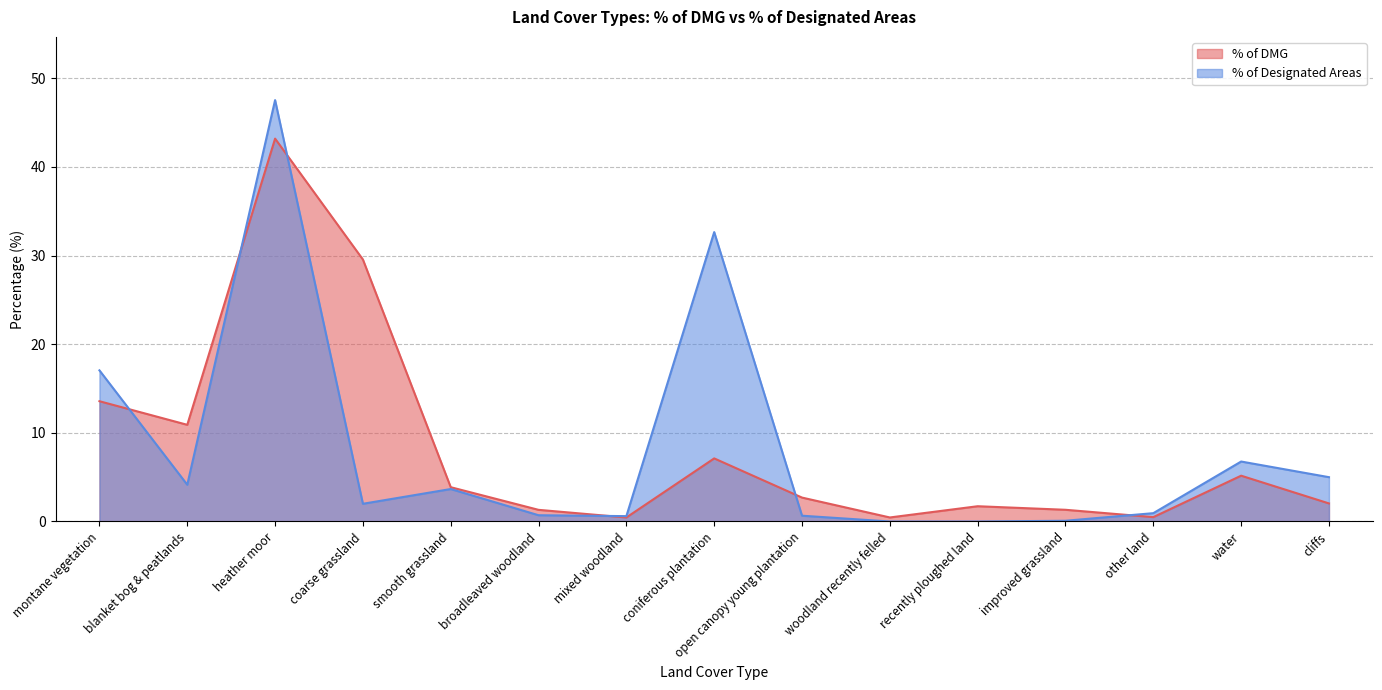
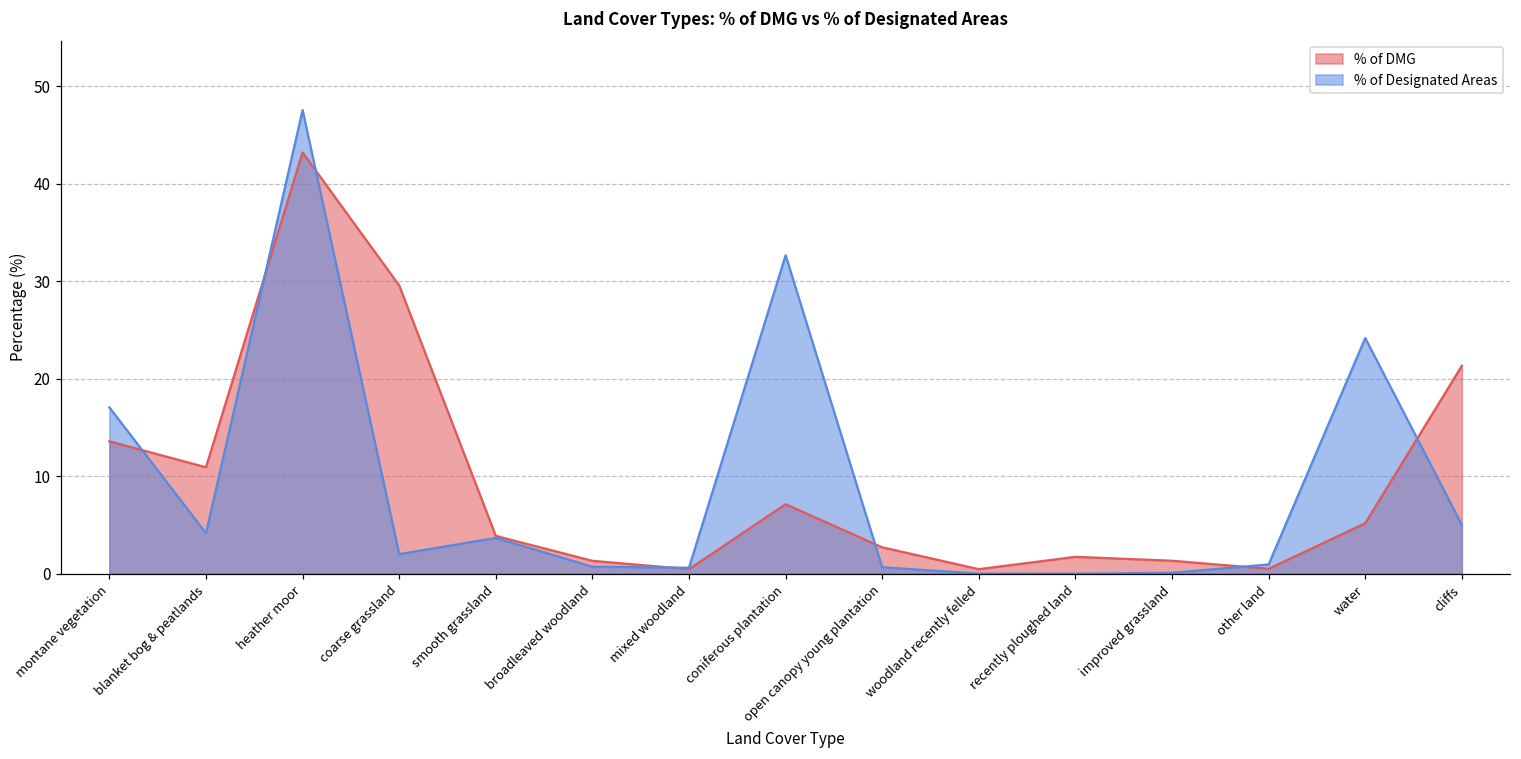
  {
    "% of DMG": {
      "montane vegetation": 14,
      "blanket bog & peatlands": 11,
      "heather moor": 43,
      "coarse grassland": 30,
      "broadleaved woodland": 1,
      "coniferous plantation": 7,
      "open canopy young plantation": 3,
      "woodland recently felled": 0,
      "recently ploughed land": 2,
      "improved grassland": 1,
      "other land": 0,
      "water": 5,
-     "cliffs": 2
+     "cliffs": 21
    },
    "% of Designated Areas": {
      "montane vegetation": 17,
      "blanket bog & peatlands": 4,
      "heather moor": 48,
      "coarse grassland": 2,
      "broadleaved woodland": 1,
      "coniferous plantation": 33,
      "open canopy young plantation": 1,
      "woodland recently felled": 0,
      "recently ploughed land": 0,
      "improved grassland": 0,
      "other land": 1,
-     "water": 7,
+     "water": 24,
      "cliffs": 5
    }
  }
